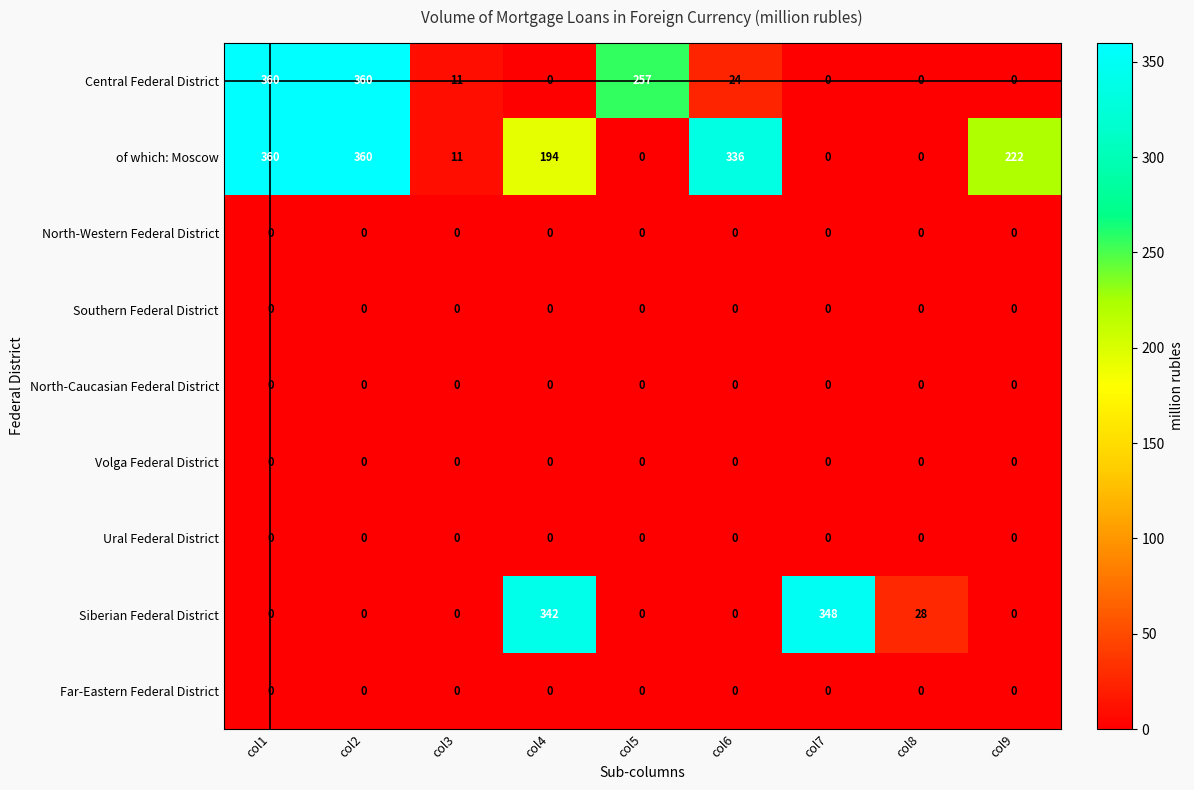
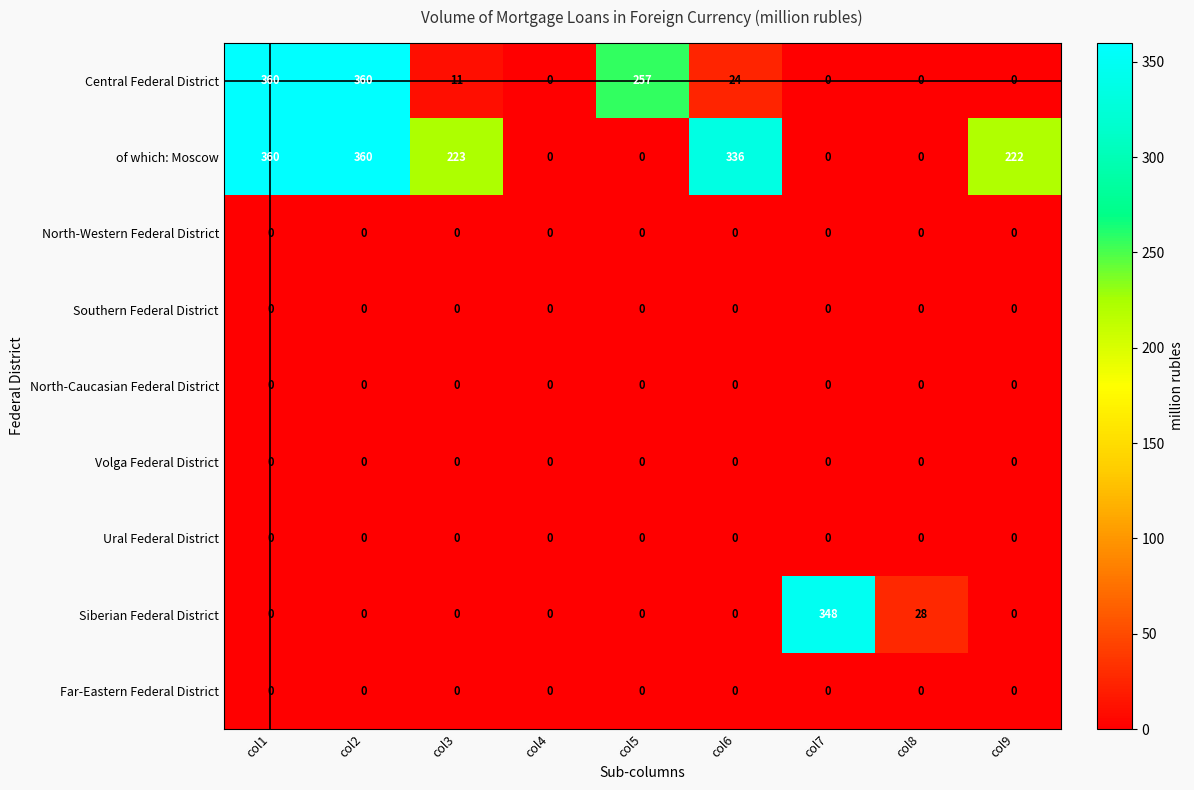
  {
    "Central Federal District": {
      "col1": 360,
      "col2": 360,
      "col3": 11,
      "col4": 0,
      "col5": 257,
      "col6": 24,
      "col7": 0,
      "col8": 0,
      "col9": 0
    },
    "of which: Moscow": {
      "col1": 360,
      "col2": 360,
-     "col3": 11,
-     "col4": 194,
+     "col3": 223,
+     "col4": 0,
      "col5": 0,
      "col6": 336,
      "col7": 0,
      "col8": 0,
      "col9": 222
    },
    "North-Western Federal District": {
      "col1": 0,
      "col2": 0,
      "col3": 0,
      "col4": 0,
      "col5": 0,
      "col6": 0,
      "col7": 0,
      "col8": 0,
      "col9": 0
    },
    "Southern Federal District": {
      "col1": 0,
      "col2": 0,
      "col3": 0,
      "col4": 0,
      "col5": 0,
      "col6": 0,
      "col7": 0,
      "col8": 0,
      "col9": 0
    },
    "North-Caucasian Federal District": {
      "col1": 0,
      "col2": 0,
      "col3": 0,
      "col4": 0,
      "col5": 0,
      "col6": 0,
      "col7": 0,
      "col8": 0,
      "col9": 0
    },
    "Volga Federal District": {
      "col1": 0,
      "col2": 0,
      "col3": 0,
      "col4": 0,
      "col5": 0,
      "col6": 0,
      "col7": 0,
      "col8": 0,
      "col9": 0
    },
    "Ural Federal District": {
      "col1": 0,
      "col2": 0,
      "col3": 0,
      "col4": 0,
      "col5": 0,
      "col6": 0,
      "col7": 0,
      "col8": 0,
      "col9": 0
    },
    "Siberian Federal District": {
      "col1": 0,
      "col2": 0,
      "col3": 0,
-     "col4": 342,
+     "col4": 0,
      "col5": 0,
      "col6": 0,
      "col7": 348,
      "col8": 28,
      "col9": 0
    },
    "Far-Eastern Federal District": {
      "col1": 0,
      "col2": 0,
      "col3": 0,
      "col4": 0,
      "col5": 0,
      "col6": 0,
      "col7": 0,
      "col8": 0,
      "col9": 0
    }
  }
